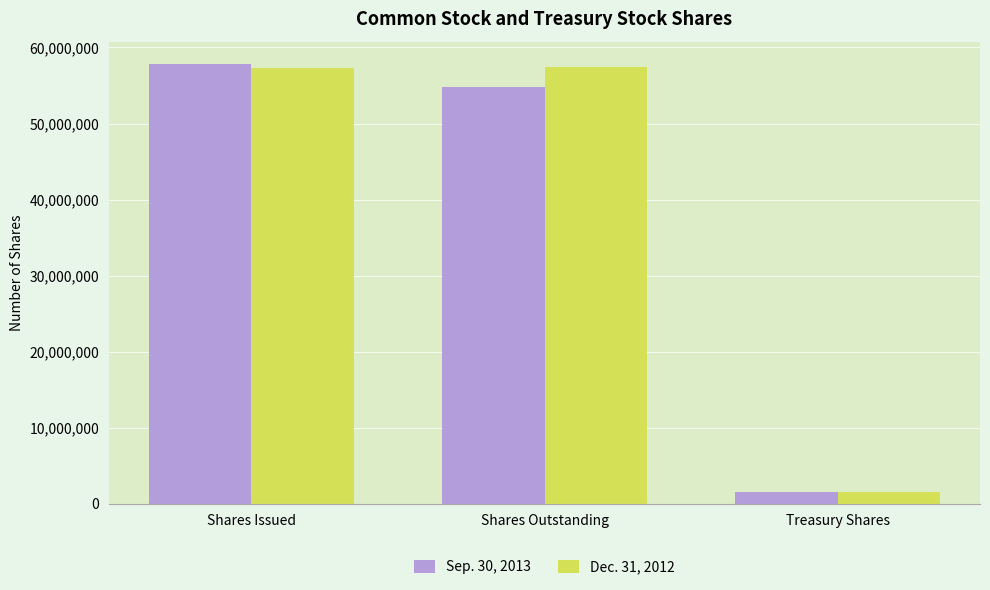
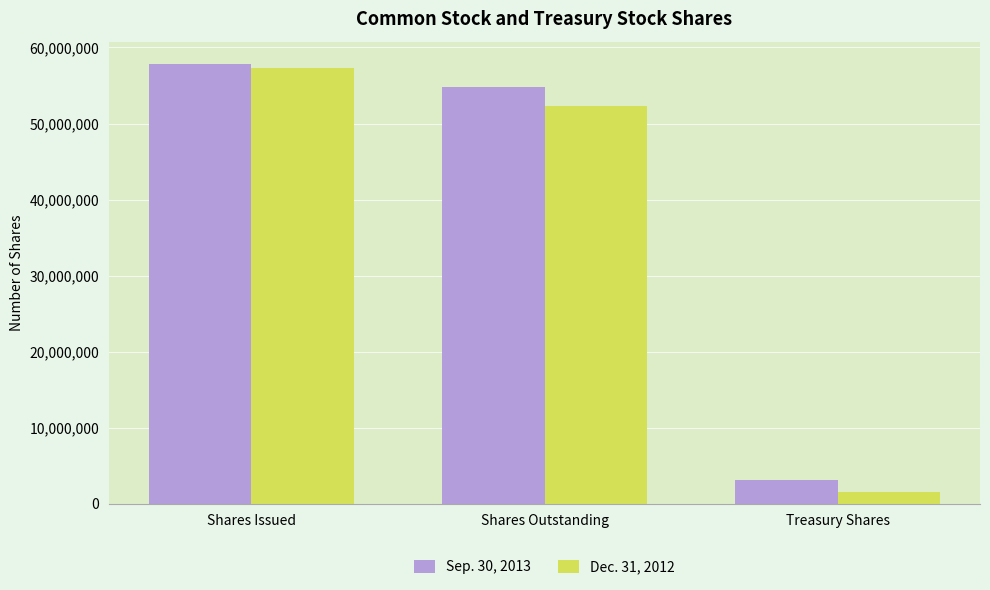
  {
    "Sep. 30, 2013": {
      "Shares Issued": "58,000,000",
      "Shares Outstanding": "55,000,000",
-     "Treasury Shares": "2,000,000"
+     "Treasury Shares": "3,000,000"
    },
    "Dec. 31, 2012": {
      "Shares Issued": "57,000,000",
-     "Shares Outstanding": "57,000,000",
+     "Shares Outstanding": "52,000,000",
      "Treasury Shares": "1,000,000"
    }
  }
